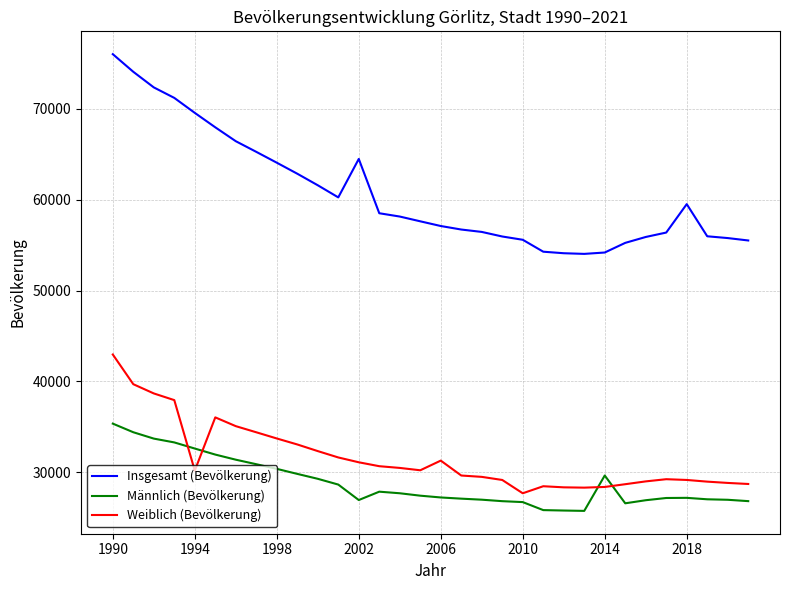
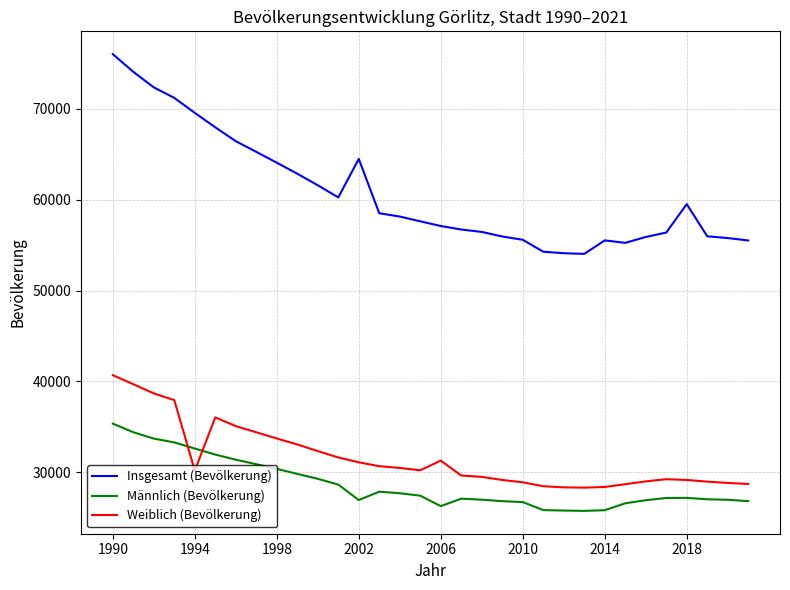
  {
    "Insgesamt (Bevölkerung)": {
      "1990": 76000,
      "1994": 70000,
      "1998": 64000,
      "2002": 64000,
      "2006": 57000,
      "2010": 56000,
-     "2014": 54000,
+     "2014": 56000,
      "2018": 60000
    },
    "Männlich (Bevölkerung)": {
      "1990": 35000,
      "1994": 33000,
      "2002": 27000,
-     "2006": 27000,
+     "2006": 26000,
      "2010": 27000,
-     "2014": 30000,
+     "2014": 26000,
      "2018": 27000
    },
    "Weiblich (Bevölkerung)": {
-     "1990": 43000,
+     "1990": 41000,
      "1998": 34000,
      "2002": 31000,
      "2006": 31000,
-     "2010": 28000,
+     "2010": 29000,
      "2014": 28000,
      "2018": 29000
    }
  }
